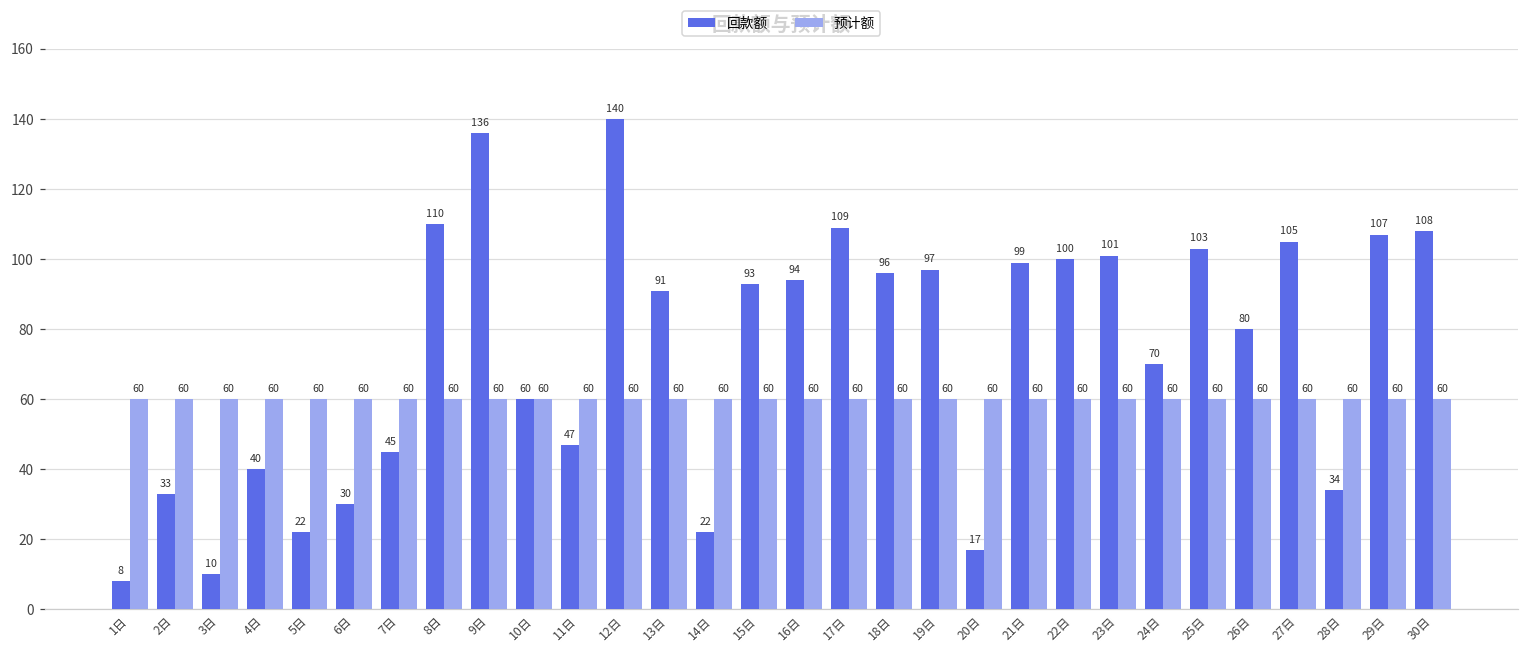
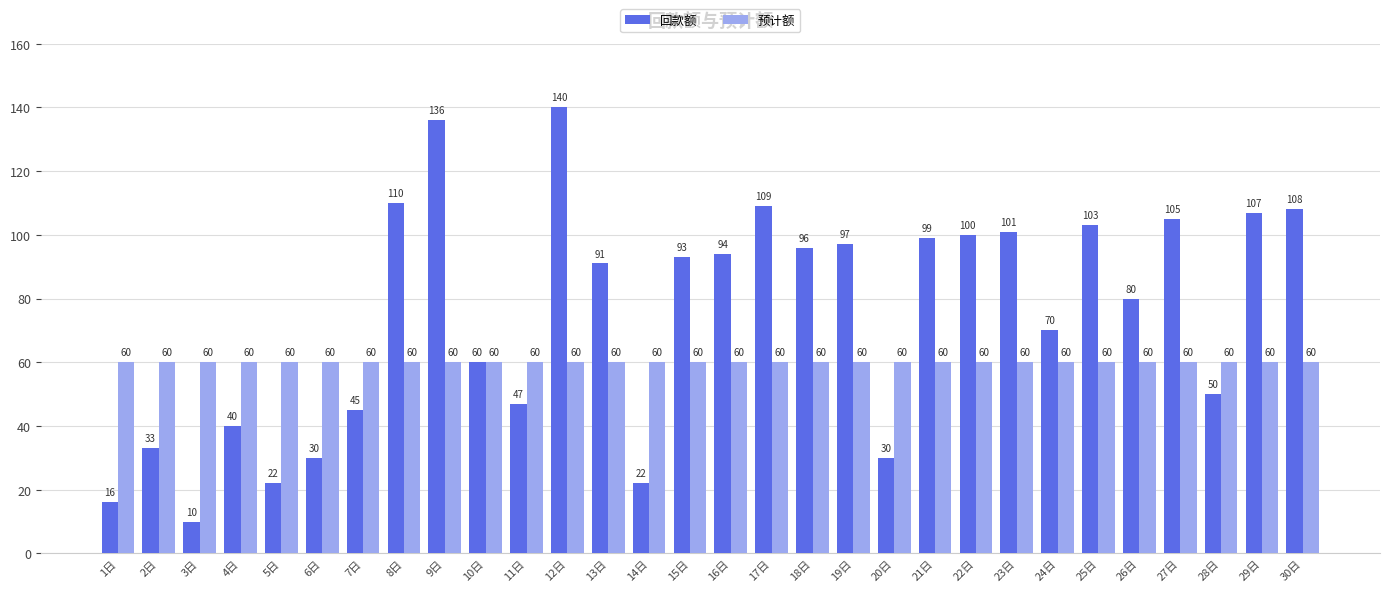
  {
    "回款额": {
-     "1日": 8,
+     "1日": 16,
      "2日": 33,
      "3日": 10,
      "4日": 40,
      "5日": 22,
      "6日": 30,
      "7日": 45,
      "8日": 110,
      "9日": 136,
      "10日": 60,
      "11日": 47,
      "12日": 140,
      "13日": 91,
      "14日": 22,
      "15日": 93,
      "16日": 94,
      "17日": 109,
      "18日": 96,
      "19日": 97,
-     "20日": 17,
+     "20日": 30,
      "21日": 99,
      "22日": 100,
      "23日": 101,
      "24日": 70,
      "25日": 103,
      "26日": 80,
      "27日": 105,
-     "28日": 34,
+     "28日": 50,
      "29日": 107,
      "30日": 108
    },
    "预计额": {
      "1日": 60,
      "2日": 60,
      "3日": 60,
      "4日": 60,
      "5日": 60,
      "6日": 60,
      "7日": 60,
      "8日": 60,
      "9日": 60,
      "10日": 60,
      "11日": 60,
      "12日": 60,
      "13日": 60,
      "14日": 60,
      "15日": 60,
      "16日": 60,
      "17日": 60,
      "18日": 60,
      "19日": 60,
      "20日": 60,
      "21日": 60,
      "22日": 60,
      "23日": 60,
      "24日": 60,
      "25日": 60,
      "26日": 60,
      "27日": 60,
      "28日": 60,
      "29日": 60,
      "30日": 60
    }
  }
